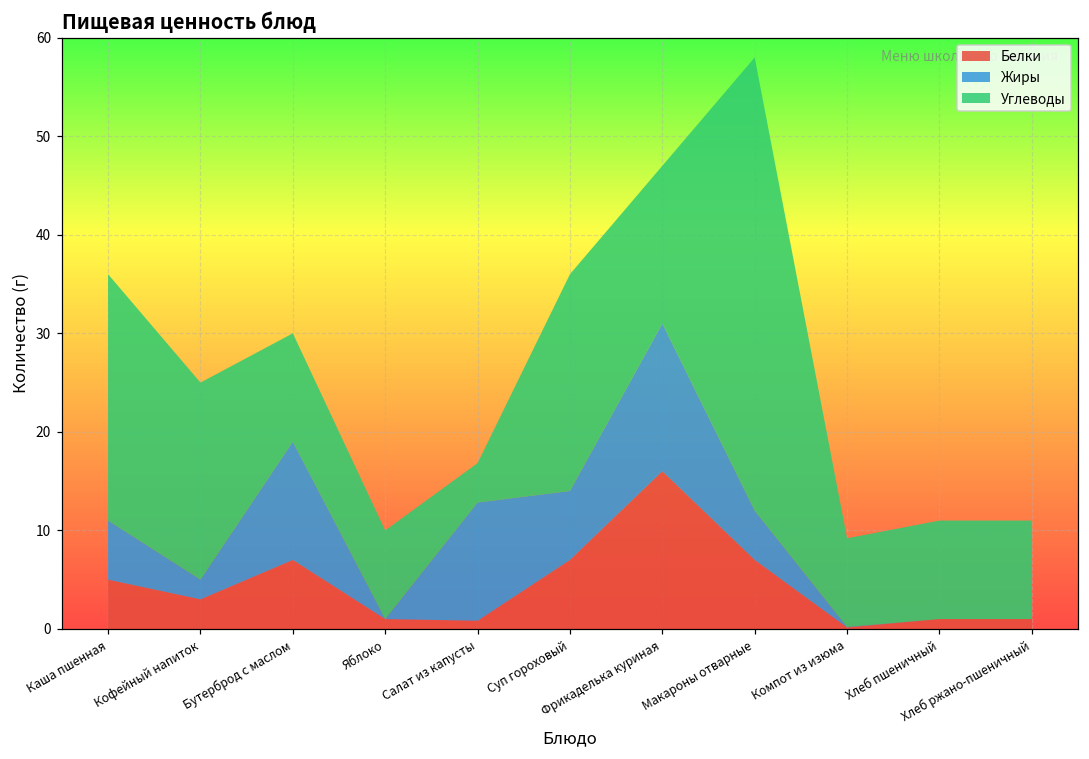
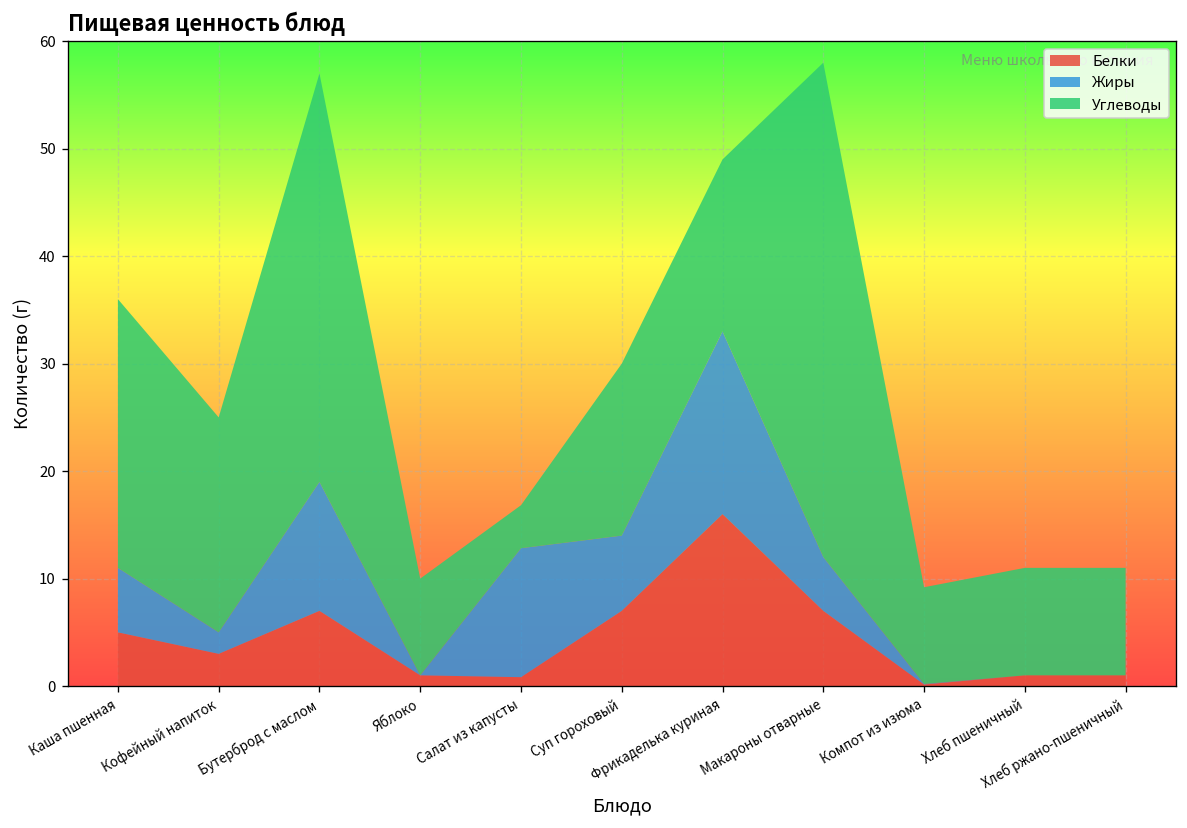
  {
    "Белки": {
      "Каша пшенная": 5,
      "Кофейный напиток": 3,
      "Бутерброд с маслом": 7,
      "Салат из капусты": 1,
      "Суп гороховый": 7,
      "Фрикаделька куриная": 16,
      "Макароны отварные": 7
    },
    "Жиры": {
      "Каша пшенная": 6,
      "Кофейный напиток": 2,
      "Бутерброд с маслом": 12,
      "Салат из капусты": 12,
      "Суп гороховый": 7,
-     "Фрикаделька куриная": 15,
+     "Фрикаделька куриная": 17,
      "Макароны отварные": 5
    },
    "Углеводы": {
      "Каша пшенная": 25,
      "Кофейный напиток": 20,
-     "Бутерброд с маслом": 11,
+     "Бутерброд с маслом": 38,
      "Яблоко": 9,
      "Салат из капусты": 4,
-     "Суп гороховый": 22,
+     "Суп гороховый": 16,
      "Фрикаделька куриная": 16,
      "Макароны отварные": 46,
      "Компот из изюма": 9,
      "Хлеб пшеничный": 10,
      "Хлеб ржано-пшеничный": 10
    }
  }
